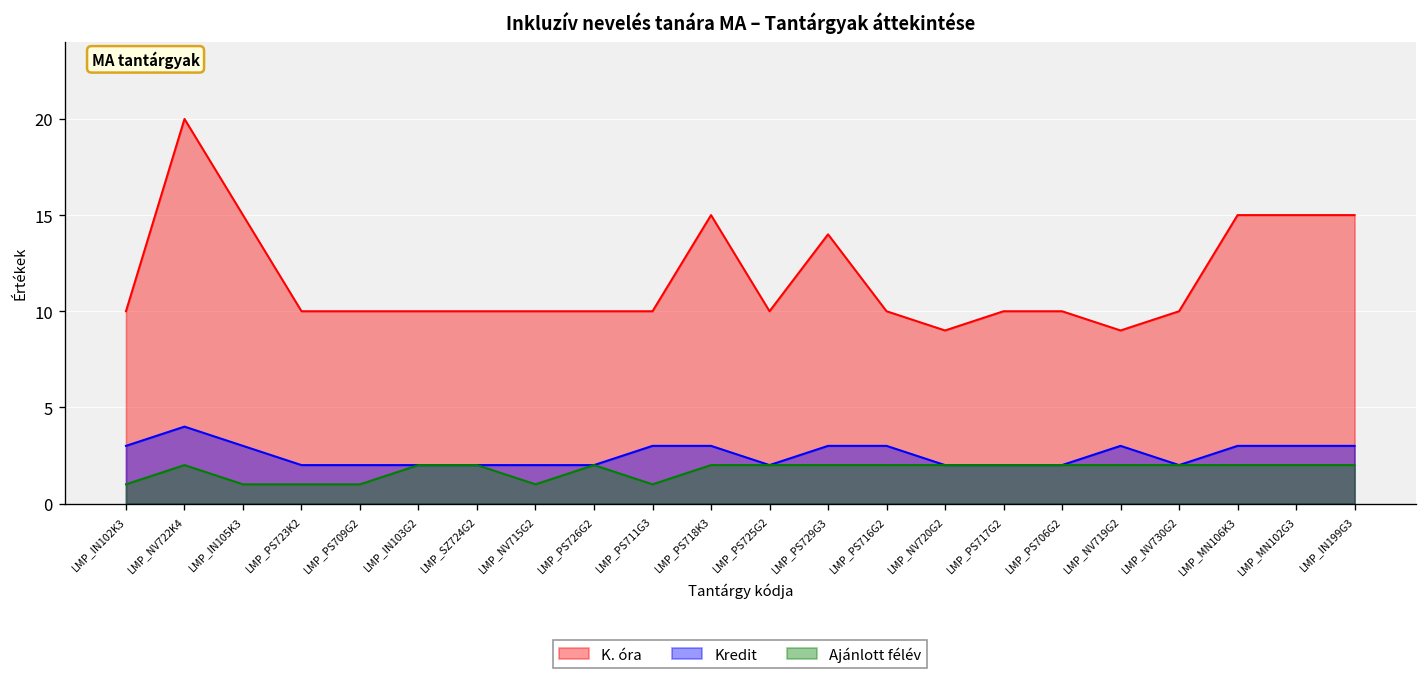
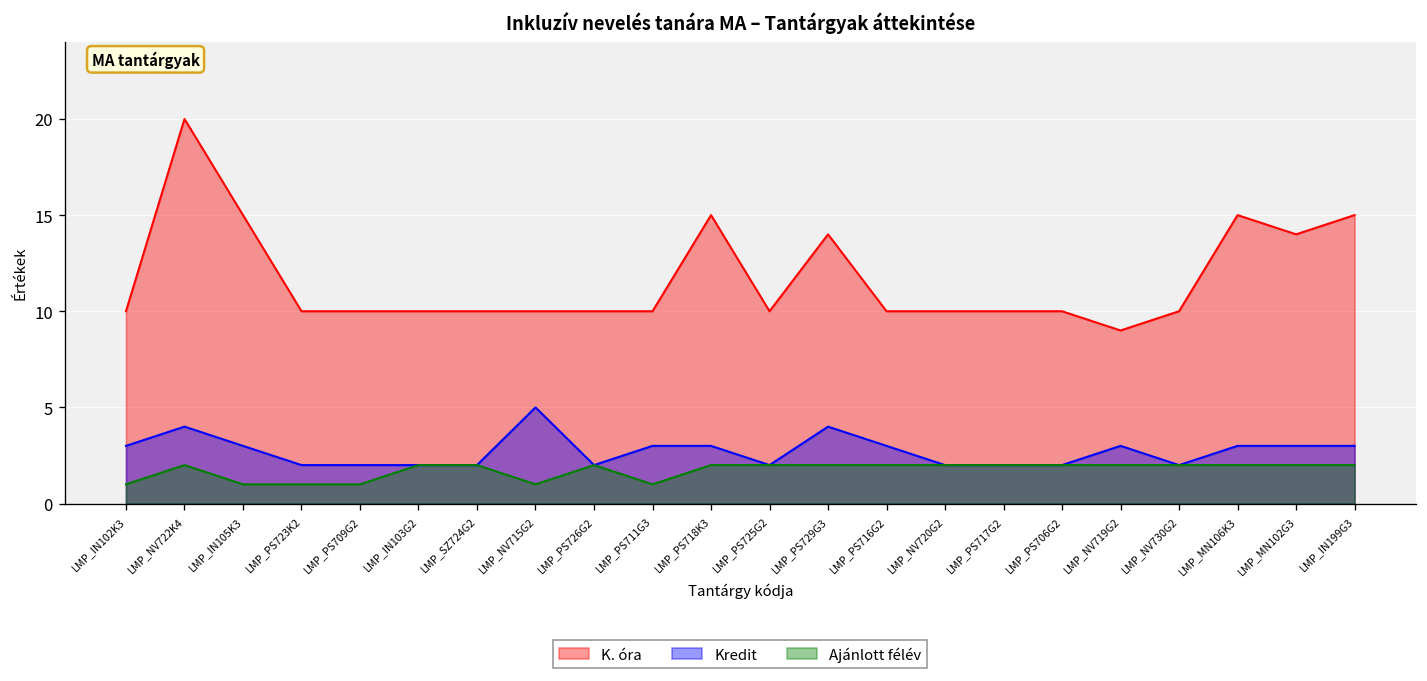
  {
    "K. óra": {
      "LMP_IN102K3": 10,
      "LMP_NV722K4": 20,
      "LMP_IN105K3": 15,
      "LMP_PS723K2": 10,
      "LMP_PS709G2": 10,
      "LMP_IN103G2": 10,
      "LMP_SZ724G2": 10,
      "LMP_NV715G2": 10,
      "LMP_PS726G2": 10,
      "LMP_PS711G3": 10,
      "LMP_PS718K3": 15,
      "LMP_PS725G2": 10,
      "LMP_PS729G3": 14,
      "LMP_PS716G2": 10,
-     "LMP_NV720G2": 9,
+     "LMP_NV720G2": 10,
      "LMP_PS717G2": 10,
      "LMP_PS706G2": 10,
      "LMP_NV719G2": 9,
      "LMP_NV730G2": 10,
      "LMP_MN106K3": 15,
-     "LMP_MN102G3": 15,
+     "LMP_MN102G3": 14,
      "LMP_IN199G3": 15
    },
    "Kredit": {
      "LMP_IN102K3": 3,
      "LMP_NV722K4": 4,
      "LMP_IN105K3": 3,
      "LMP_PS723K2": 2,
      "LMP_PS709G2": 2,
-     "LMP_NV715G2": 2,
+     "LMP_NV715G2": 5,
      "LMP_PS711G3": 3,
      "LMP_PS718K3": 3,
-     "LMP_PS729G3": 3,
+     "LMP_PS729G3": 4,
      "LMP_PS716G2": 3,
      "LMP_NV719G2": 3,
      "LMP_MN106K3": 3,
      "LMP_MN102G3": 3,
      "LMP_IN199G3": 3
    },
    "Ajánlott félév": {
      "LMP_IN102K3": 1,
      "LMP_NV722K4": 2,
      "LMP_IN105K3": 1,
      "LMP_PS723K2": 1,
      "LMP_PS709G2": 1,
      "LMP_NV715G2": 1,
      "LMP_PS711G3": 1,
      "LMP_PS718K3": 2,
      "LMP_PS729G3": 2,
      "LMP_PS716G2": 2,
      "LMP_NV719G2": 2,
      "LMP_MN106K3": 2,
      "LMP_MN102G3": 2,
      "LMP_IN199G3": 2
    }
  }
